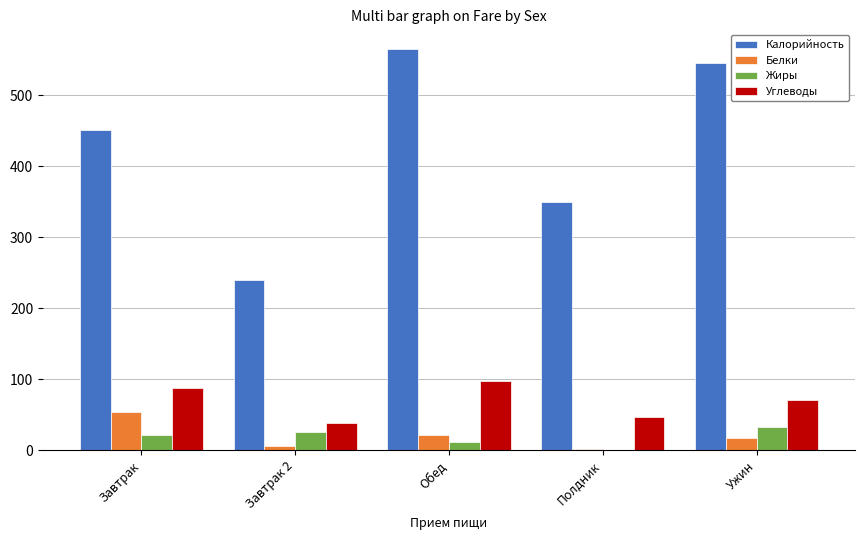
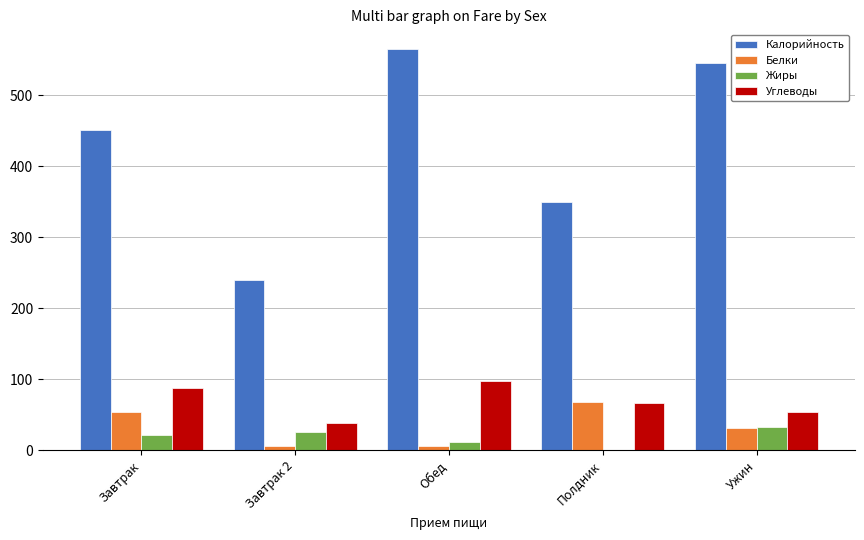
  {
    "Калорийность": {
      "Завтрак": 450,
      "Завтрак 2": 240,
      "Обед": 560,
      "Полдник": 350,
      "Ужин": 550
    },
    "Белки": {
      "Завтрак": 50,
      "Завтрак 2": 10,
-     "Обед": 20,
-     "Полдник": 0,
-     "Ужин": 20
+     "Обед": 10,
+     "Полдник": 70,
+     "Ужин": 30
    },
    "Жиры": {
      "Завтрак": 20,
      "Завтрак 2": 30,
      "Обед": 10,
      "Полдник": 0,
      "Ужин": 30
    },
    "Углеводы": {
      "Завтрак": 90,
      "Завтрак 2": 40,
      "Обед": 100,
-     "Полдник": 50,
-     "Ужин": 70
+     "Полдник": 70,
+     "Ужин": 50
    }
  }
